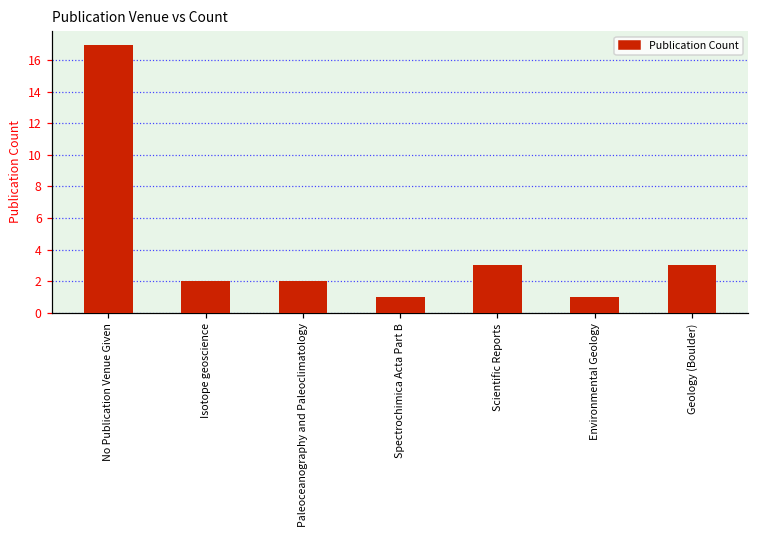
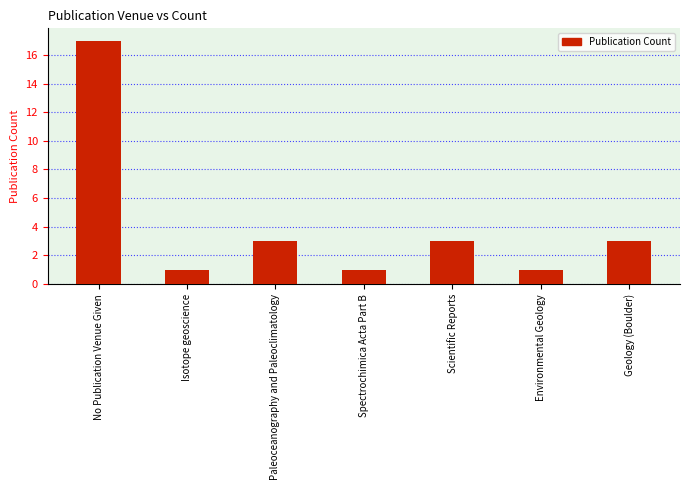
  {
    "No Publication Venue Given": 17,
-   "Isotope geoscience": 2,
-   "Paleoceanography and Paleoclimatology": 2,
+   "Isotope geoscience": 1,
+   "Paleoceanography and Paleoclimatology": 3,
    "Spectrochimica Acta Part B": 1,
    "Scientific Reports": 3,
    "Environmental Geology": 1,
    "Geology (Boulder)": 3
  }
